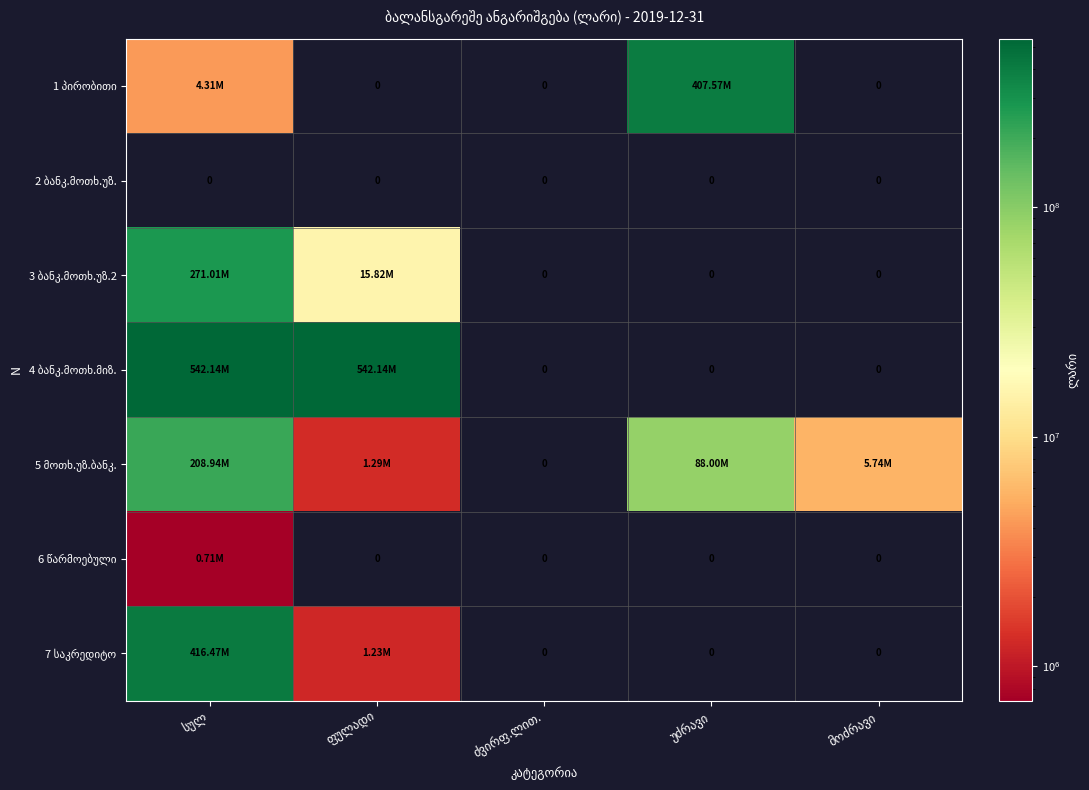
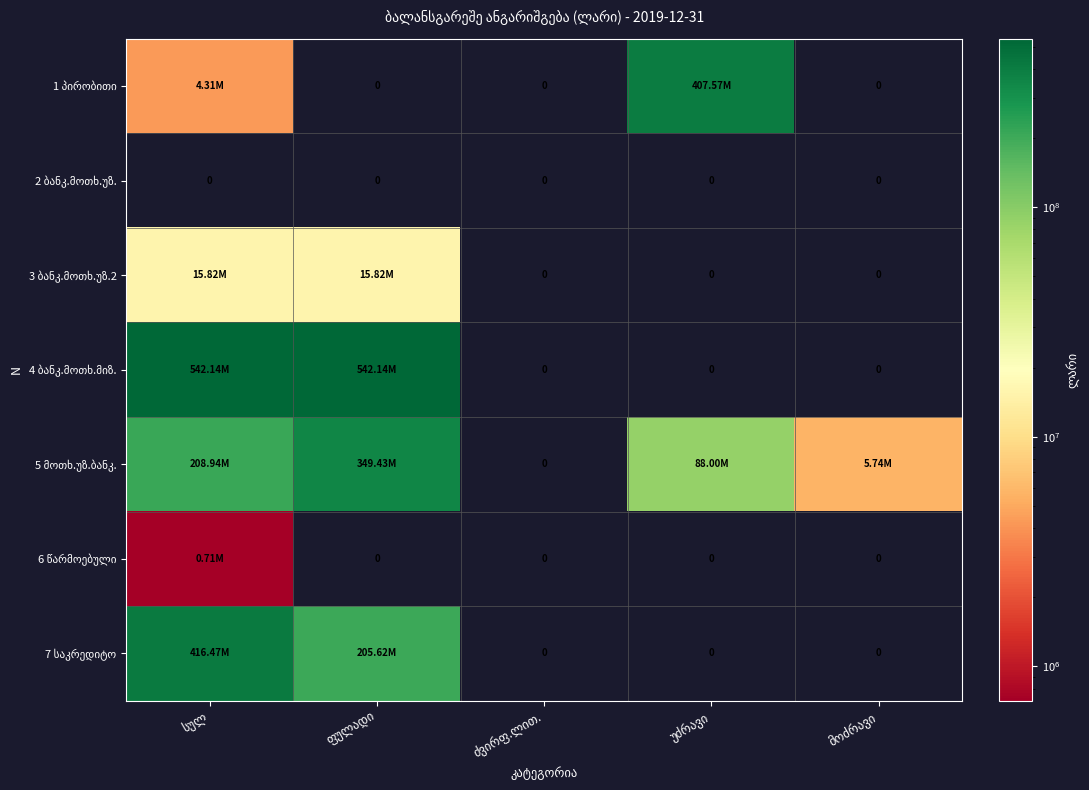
  {
    "1 პირობითი": {
      "სულ": "4.31M",
      "უძრავი": "407.57M"
    },
    "3 ბანკ.მოთხ.უზ.2": {
-     "სულ": "271.01M",
+     "სულ": "15.82M",
      "ფულადი": "15.82M"
    },
    "4 ბანკ.მოთხ.მიზ.": {
      "სულ": "542.14M",
      "ფულადი": "542.14M"
    },
    "5 მოთხ.უზ.ბანკ.": {
      "სულ": "208.94M",
-     "ფულადი": "1.29M",
+     "ფულადი": "349.43M",
      "უძრავი": "88.00M",
      "მოძრავი": "5.74M"
    },
    "6 წარმოებული": {
      "სულ": "0.71M"
    },
    "7 საკრედიტო": {
      "სულ": "416.47M",
-     "ფულადი": "1.23M"
+     "ფულადი": "205.62M"
    }
  }
